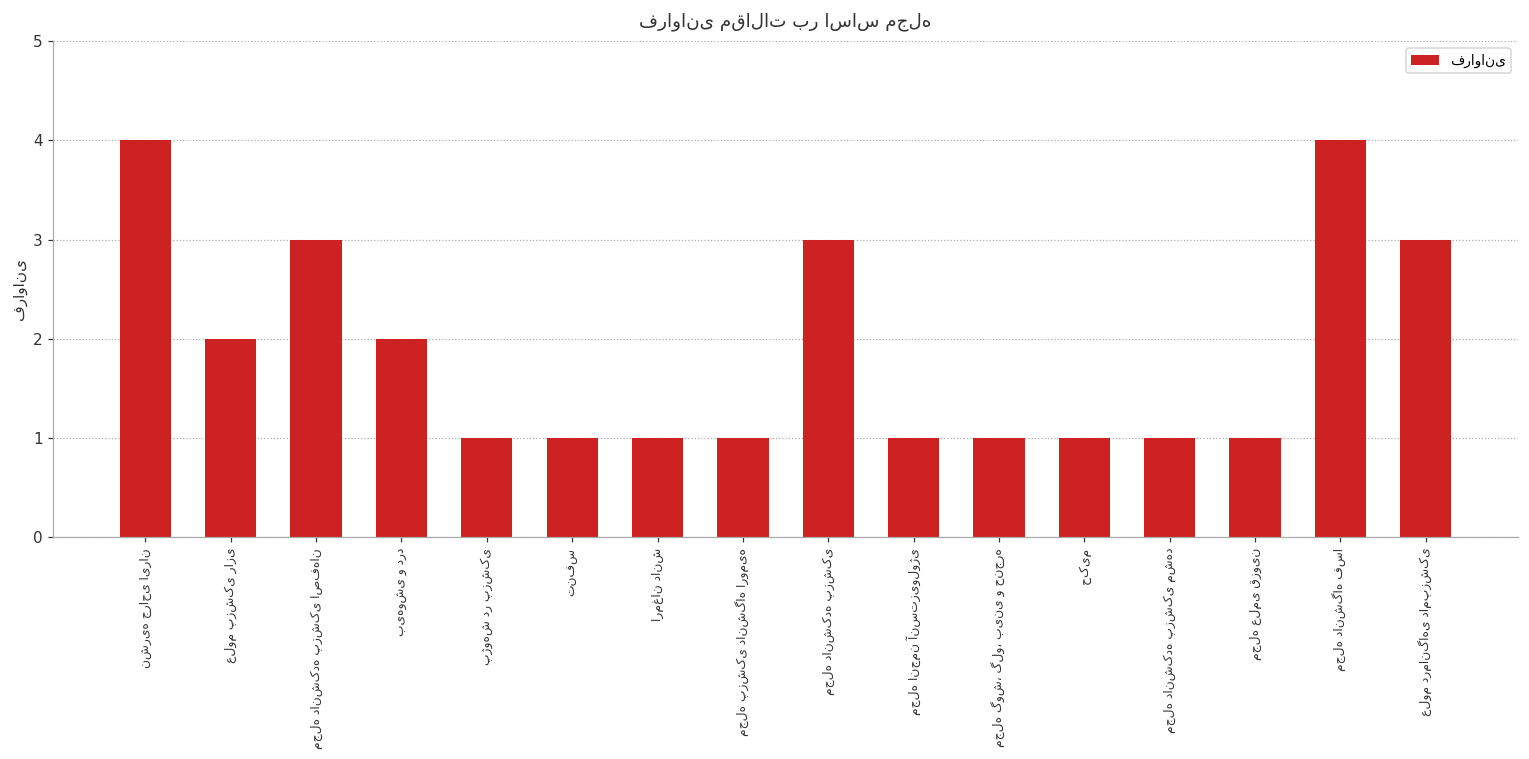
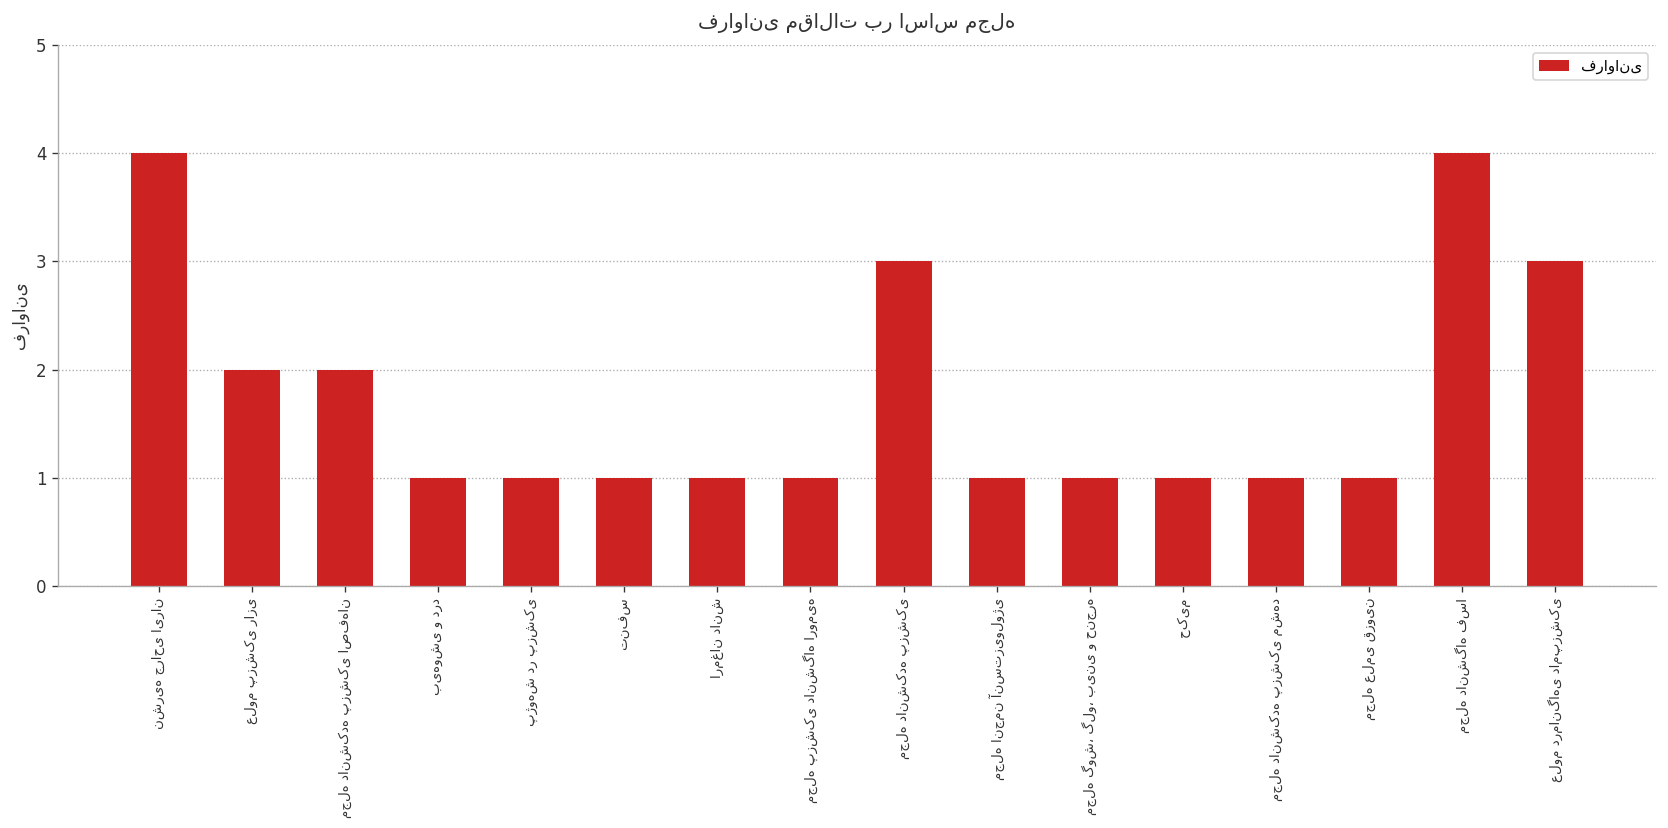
  {
    "نشریه جراحی ایران": 4,
    "علوم پزشکی رازی": 2,
-   "مجله دانشکده پزشکی اصفهان": 3,
-   "بیهوشی و درد": 2,
+   "مجله دانشکده پزشکی اصفهان": 2,
+   "بیهوشی و درد": 1,
    "پژوهش در پزشکی": 1,
    "تنفس": 1,
    "ارمغان دانش": 1,
    "مجله پزشکی دانشگاه ارومیه": 1,
    "مجله دانشکده پزشکی": 3,
    "مجله انجمن آنستزیولوژی": 1,
    "مجله گوش، گلو، بینی و حنجره": 1,
    "حکیم": 1,
    "مجله دانشکده پزشکی مشهد": 1,
    "مجله علمی قزوین": 1,
    "مجله دانشگاه فسا": 4,
    "علوم درمانگاهی دامپزشکی": 3
  }
